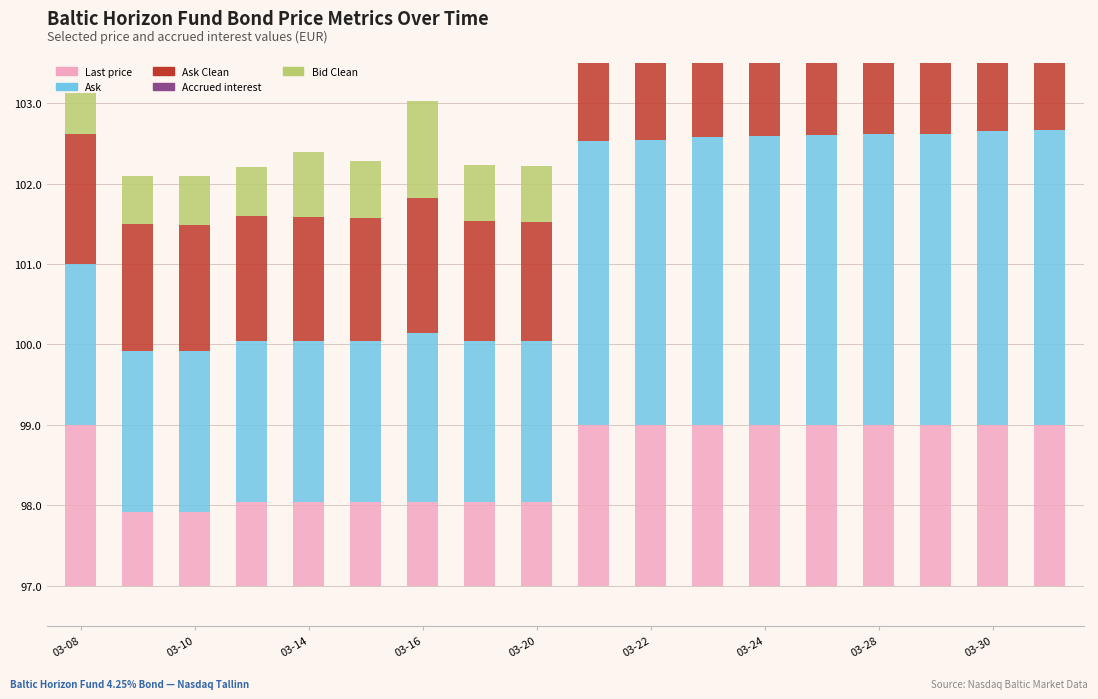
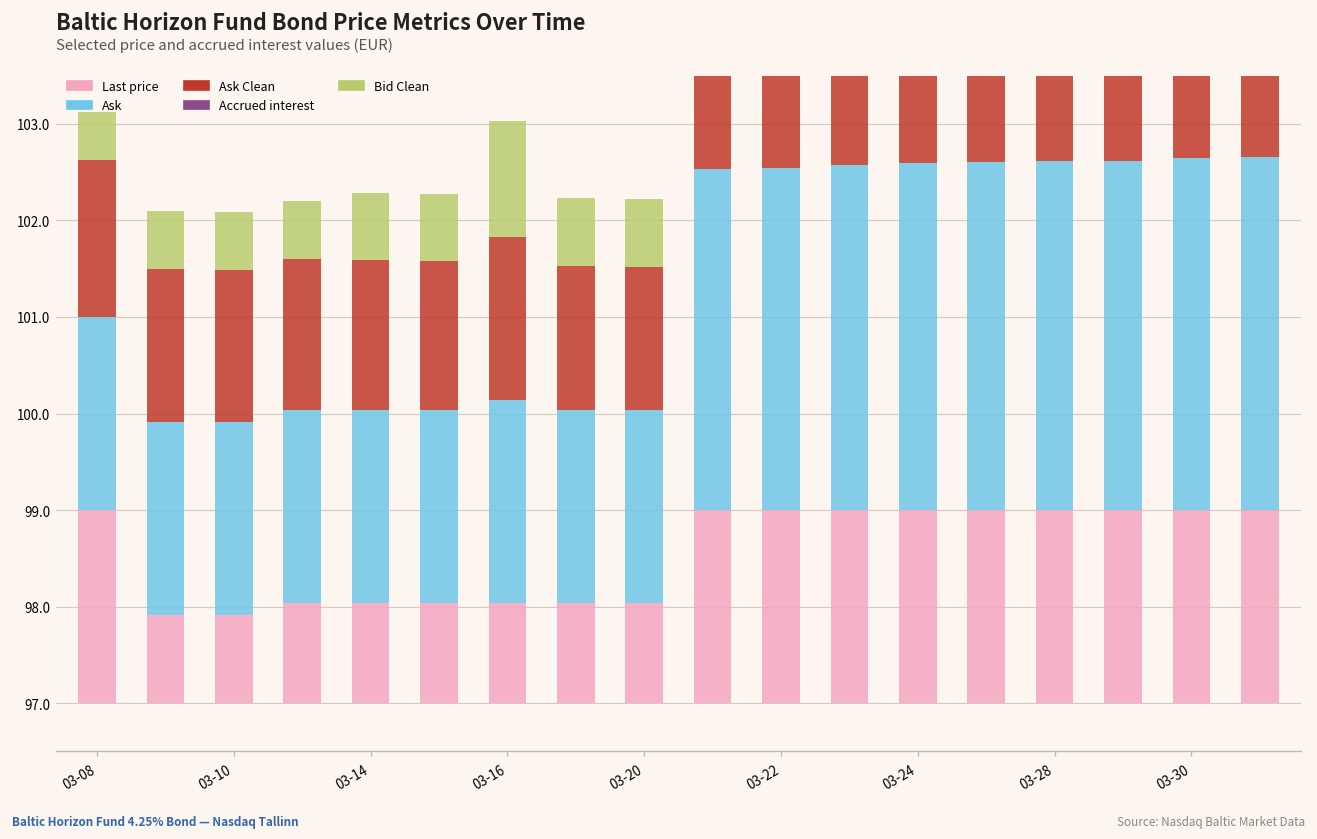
  {
    "Last price": {
      "03-08": 99.0,
      "03-10": 97.9,
      "03-14": 98.0,
      "03-16": 98.0,
      "03-20": 98.0,
      "03-22": 99.0,
      "03-24": 99.0,
      "03-28": 99.0,
      "03-30": 99.0
    },
    "Ask": {
      "03-08": 2.0,
      "03-10": 2.0,
      "03-14": 2.0,
      "03-16": 2.1,
      "03-20": 2.0,
      "03-22": 3.5,
      "03-24": 3.6,
      "03-28": 3.6,
      "03-30": 3.6
    },
    "Bid Clean": {
      "03-08": 0.5,
      "03-10": 0.6,
-     "03-14": 0.8,
+     "03-14": 0.7,
      "03-16": 1.2,
      "03-20": 0.7
    }
  }
